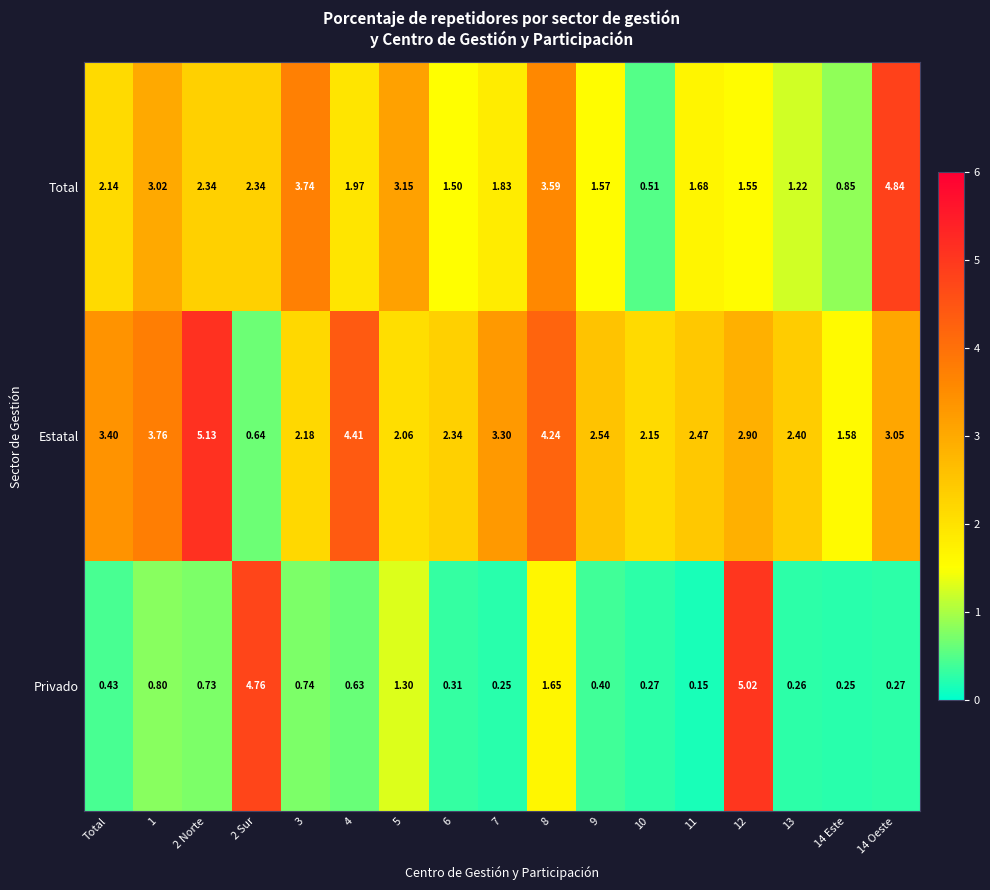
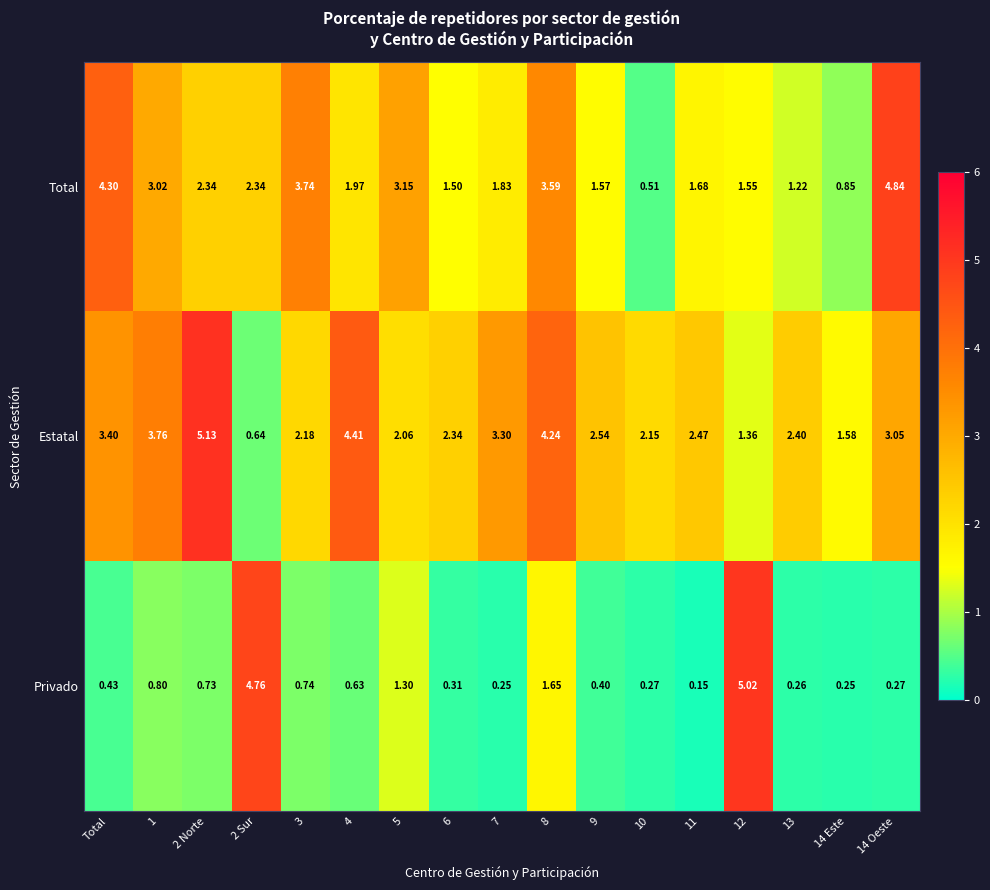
  {
    "Total": {
-     "Total": 2.14,
+     "Total": 4.30,
      "1": 3.02,
      "2 Norte": 2.34,
      "2 Sur": 2.34,
      "3": 3.74,
      "4": 1.97,
      "5": 3.15,
      "6": 1.50,
      "7": 1.83,
      "8": 3.59,
      "9": 1.57,
      "10": 0.51,
      "11": 1.68,
      "12": 1.55,
      "13": 1.22,
      "14 Este": 0.85,
      "14 Oeste": 4.84
    },
    "Estatal": {
      "Total": 3.40,
      "1": 3.76,
      "2 Norte": 5.13,
      "2 Sur": 0.64,
      "3": 2.18,
      "4": 4.41,
      "5": 2.06,
      "6": 2.34,
      "7": 3.30,
      "8": 4.24,
      "9": 2.54,
      "10": 2.15,
      "11": 2.47,
-     "12": 2.90,
+     "12": 1.36,
      "13": 2.40,
      "14 Este": 1.58,
      "14 Oeste": 3.05
    },
    "Privado": {
      "Total": 0.43,
      "1": 0.80,
      "2 Norte": 0.73,
      "2 Sur": 4.76,
      "3": 0.74,
      "4": 0.63,
      "5": 1.30,
      "6": 0.31,
      "7": 0.25,
      "8": 1.65,
      "9": 0.40,
      "10": 0.27,
      "11": 0.15,
      "12": 5.02,
      "13": 0.26,
      "14 Este": 0.25,
      "14 Oeste": 0.27
    }
  }
